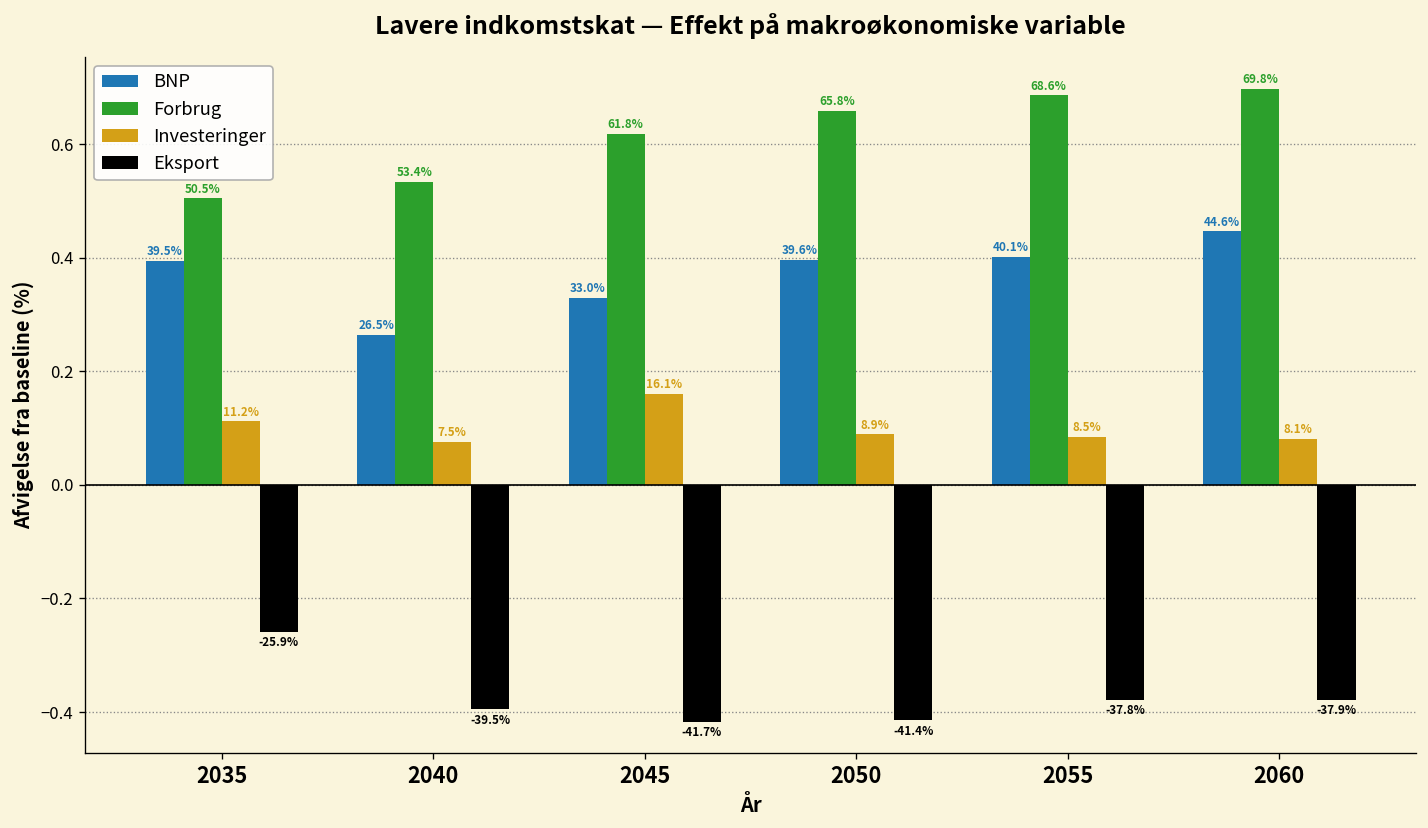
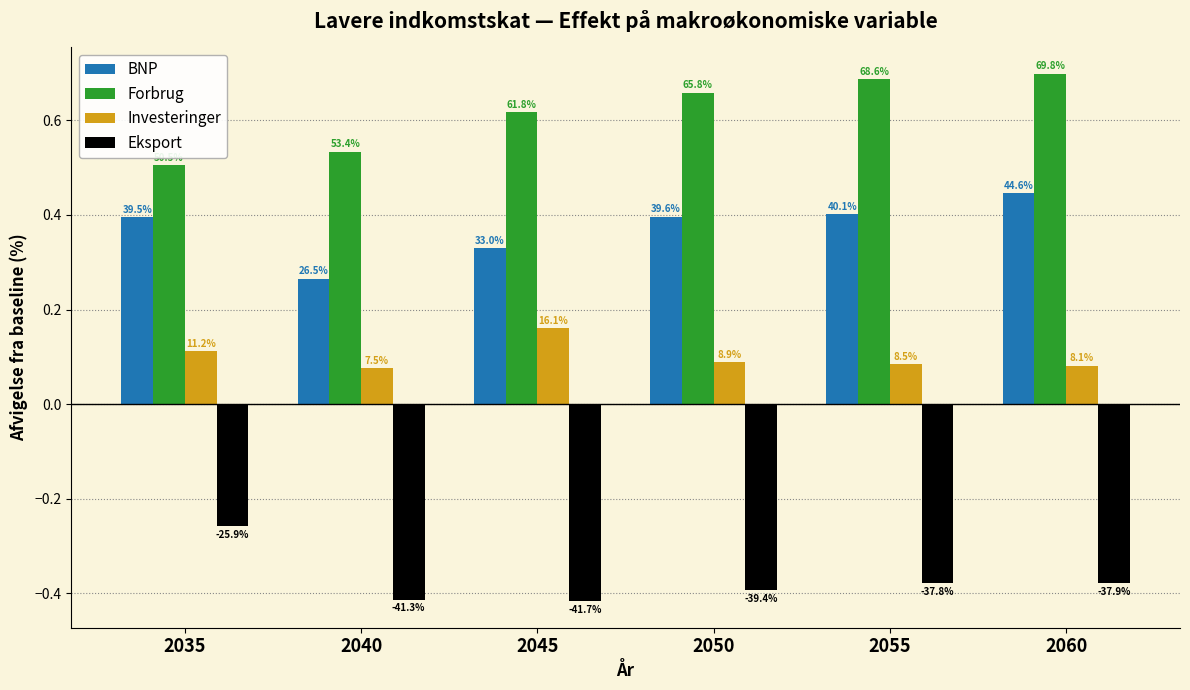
  {
    "BNP": {
      "2035": "39.5%",
      "2040": "26.5%",
      "2045": "33.0%",
      "2050": "39.6%",
      "2055": "40.1%",
      "2060": "44.6%"
    },
    "Forbrug": {
      "2040": "53.4%",
      "2045": "61.8%",
      "2050": "65.8%",
      "2055": "68.6%",
      "2060": "69.8%"
    },
    "Investeringer": {
      "2035": "11.2%",
      "2040": "7.5%",
      "2045": "16.1%",
      "2050": "8.9%",
      "2055": "8.5%",
      "2060": "8.1%"
    },
    "Eksport": {
      "2035": "-25.9%",
-     "2040": "-39.5%",
+     "2040": "-41.3%",
      "2045": "-41.7%",
-     "2050": "-41.4%",
+     "2050": "-39.4%",
      "2055": "-37.8%",
      "2060": "-37.9%"
    }
  }
